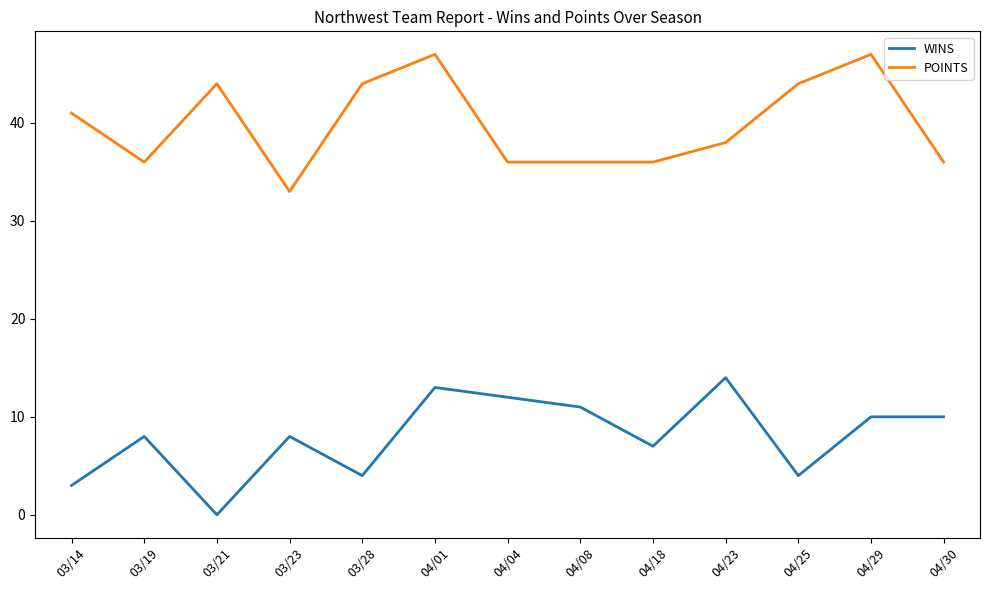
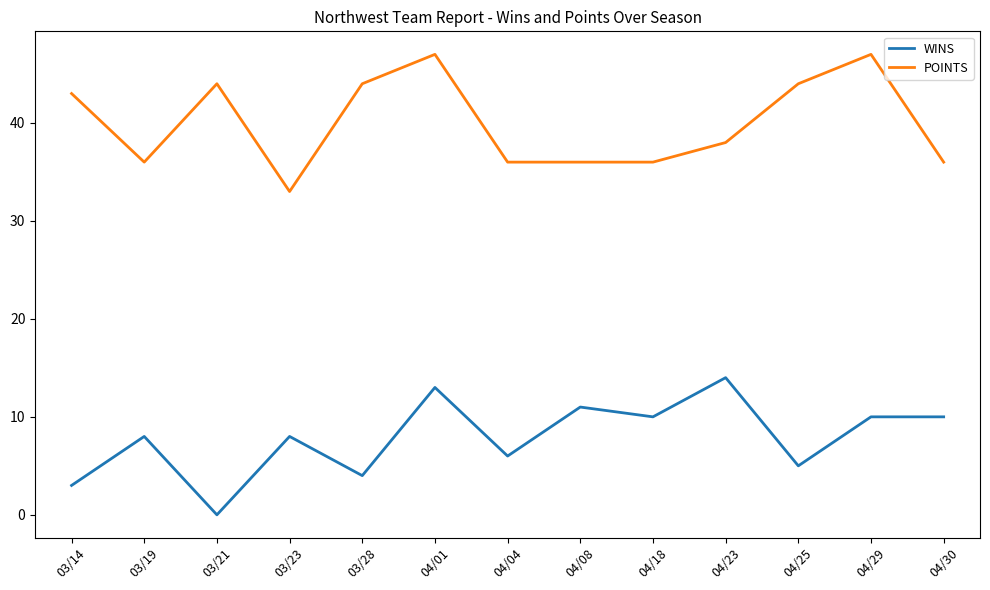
  {
    "WINS": {
      "03/14": 3,
      "03/19": 8,
      "03/21": 0,
      "03/23": 8,
      "03/28": 4,
      "04/01": 13,
-     "04/04": 12,
+     "04/04": 6,
      "04/08": 11,
-     "04/18": 7,
+     "04/18": 10,
      "04/23": 14,
-     "04/25": 4,
+     "04/25": 5,
      "04/29": 10,
      "04/30": 10
    },
    "POINTS": {
-     "03/14": 41,
+     "03/14": 43,
      "03/19": 36,
      "03/21": 44,
      "03/23": 33,
      "03/28": 44,
      "04/01": 47,
      "04/04": 36,
      "04/08": 36,
      "04/18": 36,
      "04/23": 38,
      "04/25": 44,
      "04/29": 47,
      "04/30": 36
    }
  }
